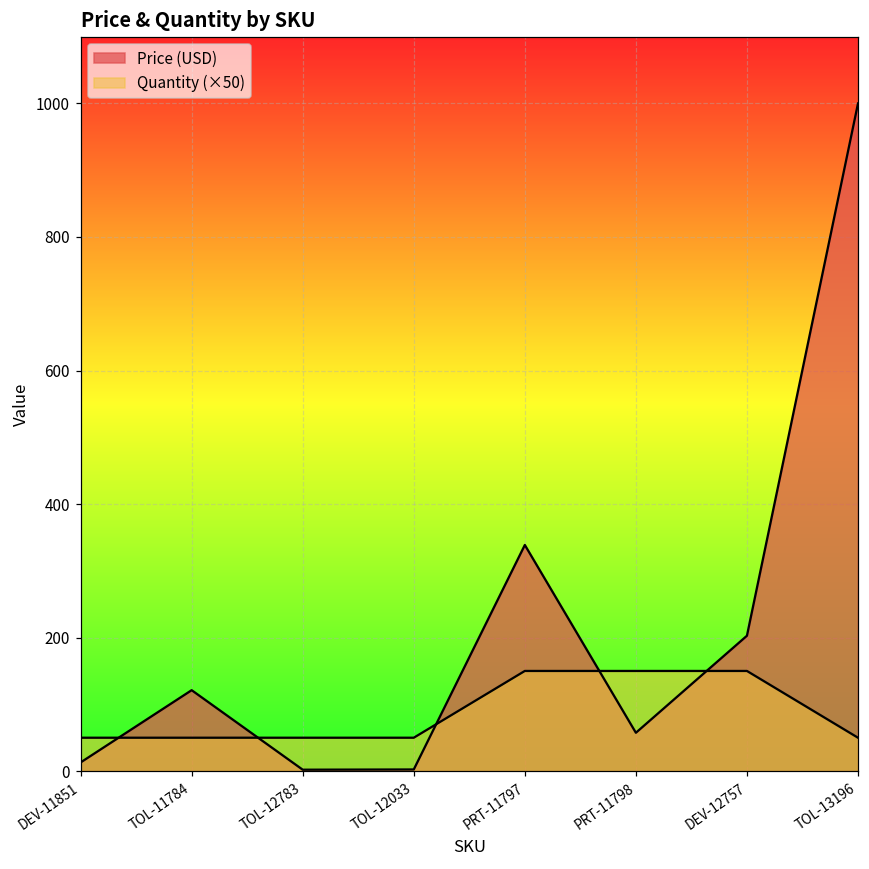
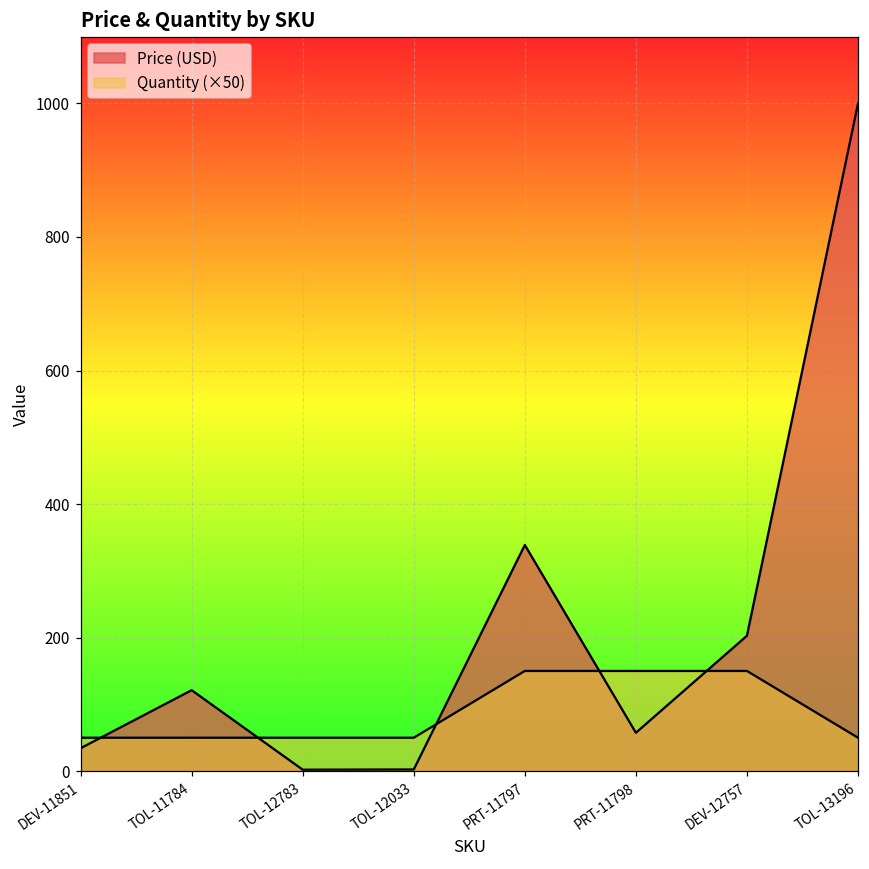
  {
    "Price (USD)": {
-     "DEV-11851": 10,
+     "DEV-11851": 30,
      "TOL-11784": 120,
      "TOL-12783": 0,
      "TOL-12033": 0,
      "PRT-11797": 340,
      "PRT-11798": 60,
      "DEV-12757": 200,
      "TOL-13196": 1000
    },
    "Quantity (×50)": {
      "DEV-11851": 50,
      "TOL-11784": 50,
      "TOL-12783": 50,
      "TOL-12033": 50,
      "PRT-11797": 150,
      "PRT-11798": 150,
      "DEV-12757": 150,
      "TOL-13196": 50
    }
  }
